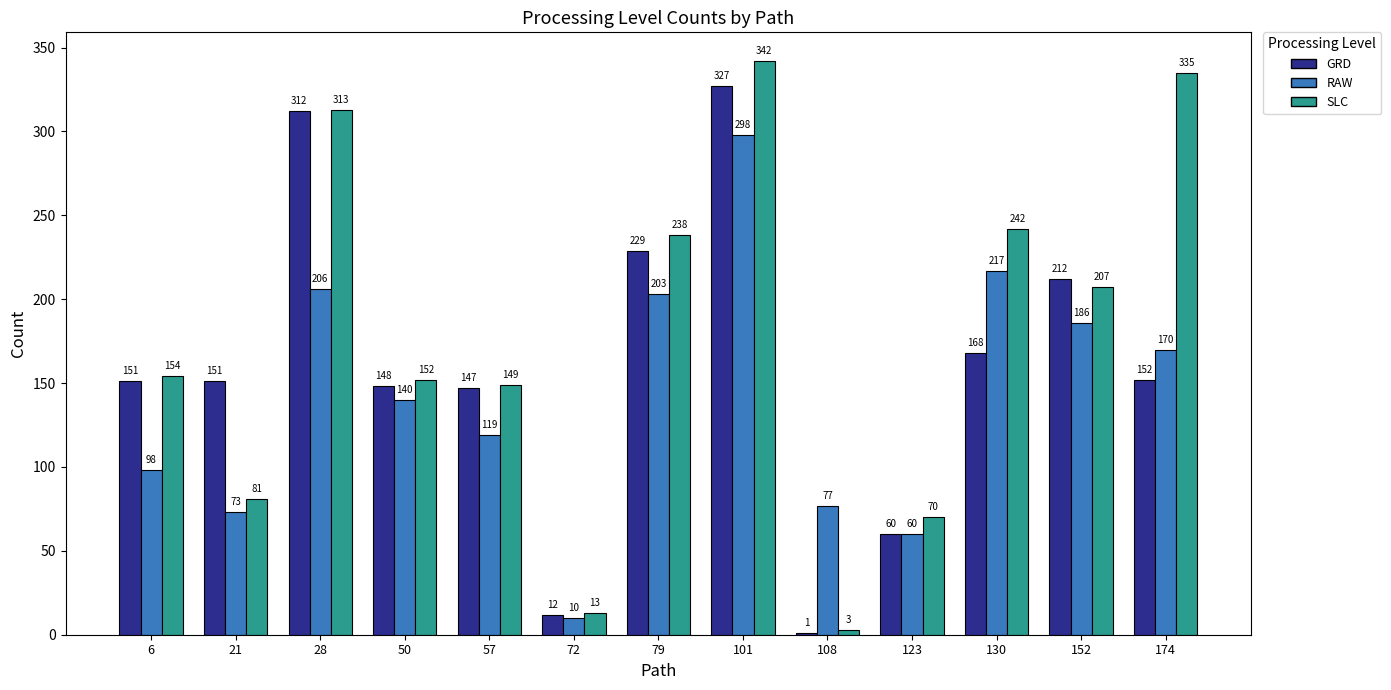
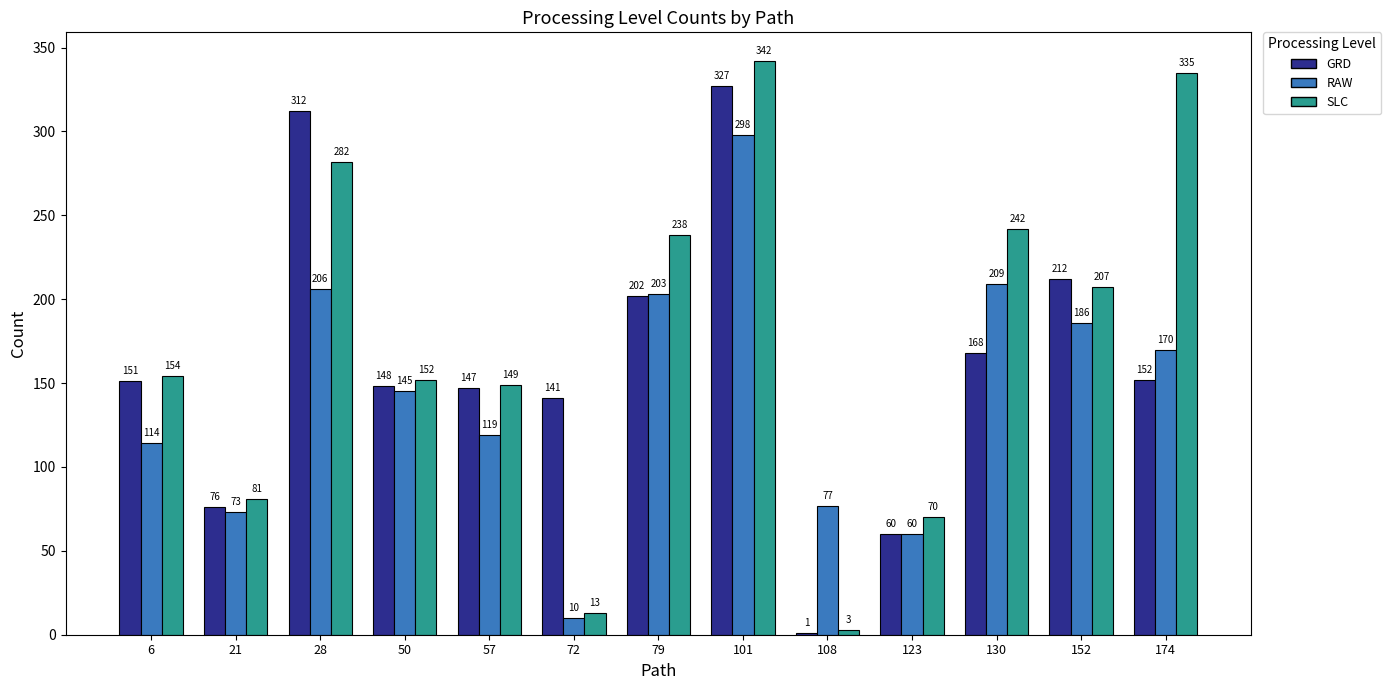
  {
    "GRD": {
      "6": 151,
-     "21": 151,
+     "21": 76,
      "28": 312,
      "50": 148,
      "57": 147,
-     "72": 12,
-     "79": 229,
+     "72": 141,
+     "79": 202,
      "101": 327,
      "108": 1,
      "123": 60,
      "130": 168,
      "152": 212,
      "174": 152
    },
    "RAW": {
-     "6": 98,
+     "6": 114,
      "21": 73,
      "28": 206,
-     "50": 140,
+     "50": 145,
      "57": 119,
      "72": 10,
      "79": 203,
      "101": 298,
      "108": 77,
      "123": 60,
-     "130": 217,
+     "130": 209,
      "152": 186,
      "174": 170
    },
    "SLC": {
      "6": 154,
      "21": 81,
-     "28": 313,
+     "28": 282,
      "50": 152,
      "57": 149,
      "72": 13,
      "79": 238,
      "101": 342,
      "108": 3,
      "123": 70,
      "130": 242,
      "152": 207,
      "174": 335
    }
  }
